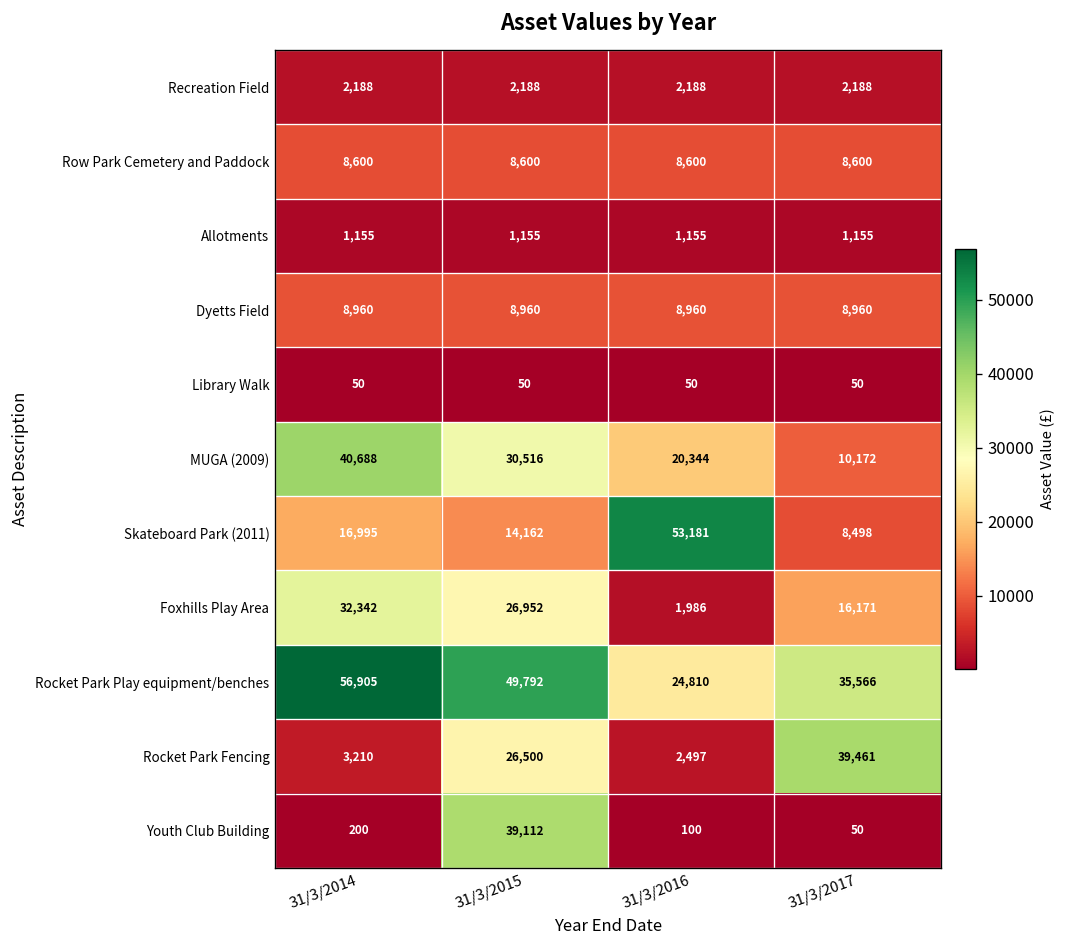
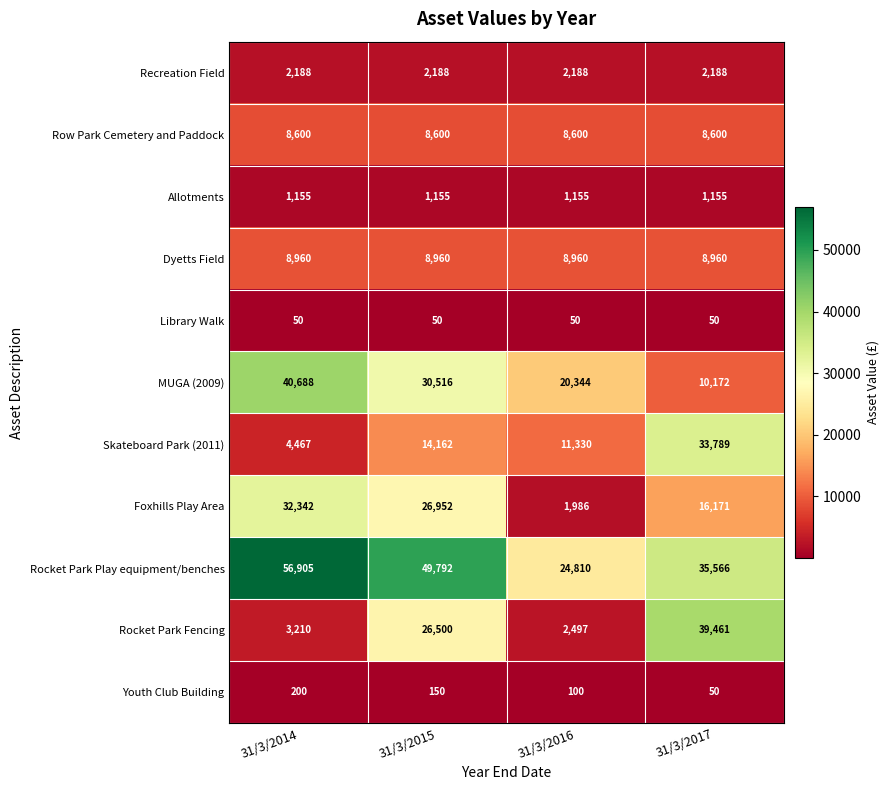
  {
    "Recreation Field": {
      "31/3/2014": "2,188",
      "31/3/2015": "2,188",
      "31/3/2016": "2,188",
      "31/3/2017": "2,188"
    },
    "Row Park Cemetery and Paddock": {
      "31/3/2014": "8,600",
      "31/3/2015": "8,600",
      "31/3/2016": "8,600",
      "31/3/2017": "8,600"
    },
    "Allotments": {
      "31/3/2014": "1,155",
      "31/3/2015": "1,155",
      "31/3/2016": "1,155",
      "31/3/2017": "1,155"
    },
    "Dyetts Field": {
      "31/3/2014": "8,960",
      "31/3/2015": "8,960",
      "31/3/2016": "8,960",
      "31/3/2017": "8,960"
    },
    "Library Walk": {
      "31/3/2014": "50",
      "31/3/2015": "50",
      "31/3/2016": "50",
      "31/3/2017": "50"
    },
    "MUGA (2009)": {
      "31/3/2014": "40,688",
      "31/3/2015": "30,516",
      "31/3/2016": "20,344",
      "31/3/2017": "10,172"
    },
    "Skateboard Park (2011)": {
-     "31/3/2014": "16,995",
+     "31/3/2014": "4,467",
      "31/3/2015": "14,162",
-     "31/3/2016": "53,181",
-     "31/3/2017": "8,498"
+     "31/3/2016": "11,330",
+     "31/3/2017": "33,789"
    },
    "Foxhills Play Area": {
      "31/3/2014": "32,342",
      "31/3/2015": "26,952",
      "31/3/2016": "1,986",
      "31/3/2017": "16,171"
    },
    "Rocket Park Play equipment/benches": {
      "31/3/2014": "56,905",
      "31/3/2015": "49,792",
      "31/3/2016": "24,810",
      "31/3/2017": "35,566"
    },
    "Rocket Park Fencing": {
      "31/3/2014": "3,210",
      "31/3/2015": "26,500",
      "31/3/2016": "2,497",
      "31/3/2017": "39,461"
    },
    "Youth Club Building": {
      "31/3/2014": "200",
-     "31/3/2015": "39,112",
+     "31/3/2015": "150",
      "31/3/2016": "100",
      "31/3/2017": "50"
    }
  }
